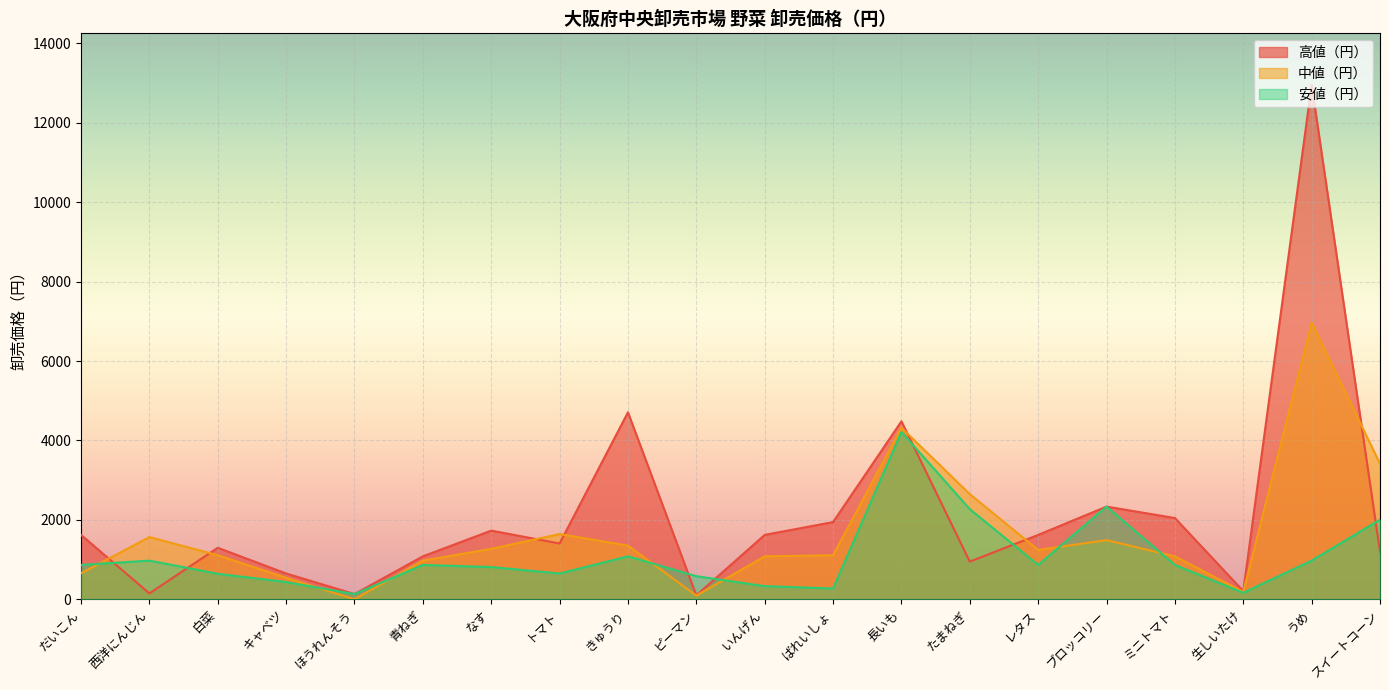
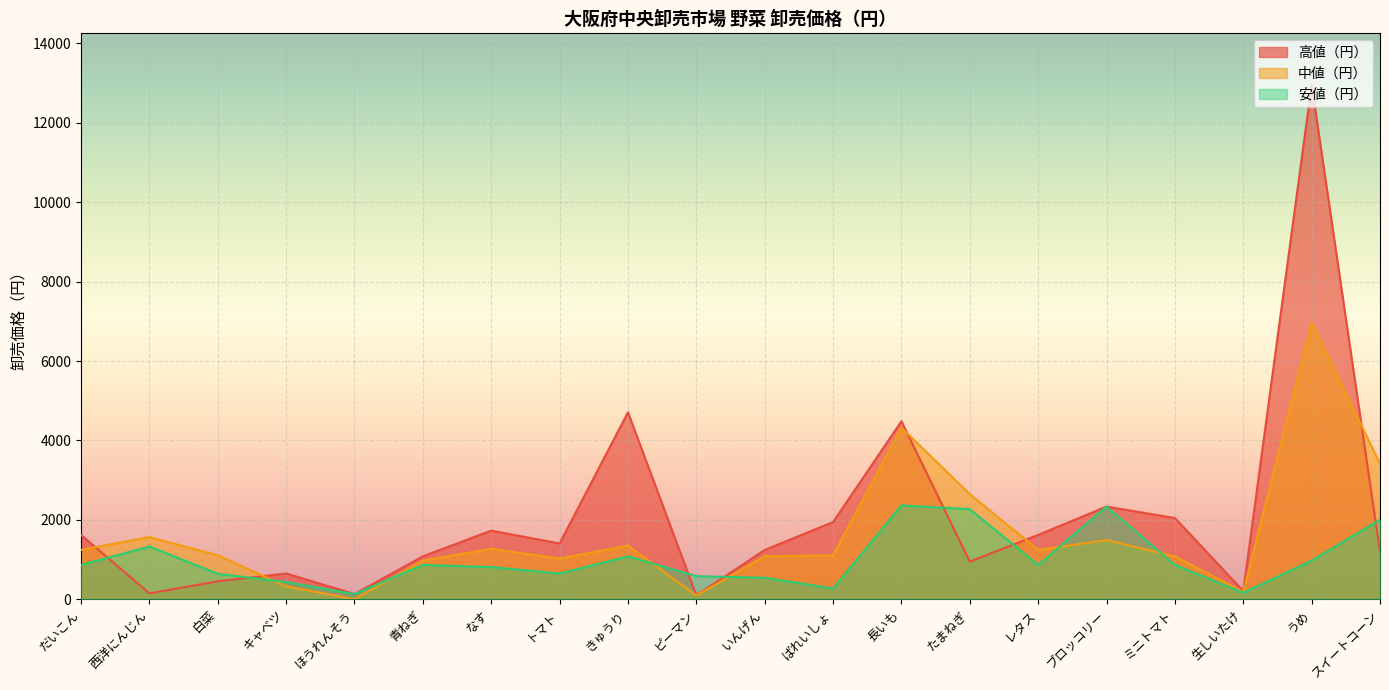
  {
    "高値（円）": {
      "だいこん": 1600,
      "西洋にんじん": 100,
-     "白菜": 1300,
+     "白菜": 500,
      "キャベツ": 600,
      "青ねぎ": 1100,
      "なす": 1700,
      "トマト": 1400,
      "きゅうり": 4700,
-     "いんげん": 1600,
+     "いんげん": 1200,
      "ばれいしょ": 1900,
      "長いも": 4500,
      "たまねぎ": 900,
      "レタス": 1600,
      "ミニトマト": 2000,
      "スイートコーン": 1200
    },
    "中値（円）": {
-     "だいこん": 700,
+     "だいこん": 1200,
      "西洋にんじん": 1600,
      "白菜": 1100,
-     "キャベツ": 500,
+     "キャベツ": 300,
      "ほうれんそう": 0,
      "青ねぎ": 1000,
      "なす": 1300,
-     "トマト": 1600,
+     "トマト": 1000,
      "きゅうり": 1400,
      "いんげん": 1100,
      "ばれいしょ": 1100,
      "長いも": 4300,
      "たまねぎ": 2600,
      "レタス": 1200,
      "ブロッコリー": 1500,
      "ミニトマト": 1100,
      "うめ": 7000,
      "スイートコーン": 3400
    },
    "安値（円）": {
      "だいこん": 900,
-     "西洋にんじん": 1000,
+     "西洋にんじん": 1300,
      "白菜": 600,
      "キャベツ": 400,
      "青ねぎ": 900,
      "なす": 800,
      "トマト": 600,
      "きゅうり": 1100,
      "ピーマン": 600,
-     "いんげん": 300,
+     "いんげん": 500,
      "ばれいしょ": 300,
-     "長いも": 4200,
+     "長いも": 2400,
      "たまねぎ": 2300,
      "レタス": 900,
      "ミニトマト": 900,
      "うめ": 1000,
      "スイートコーン": 2000
    }
  }
